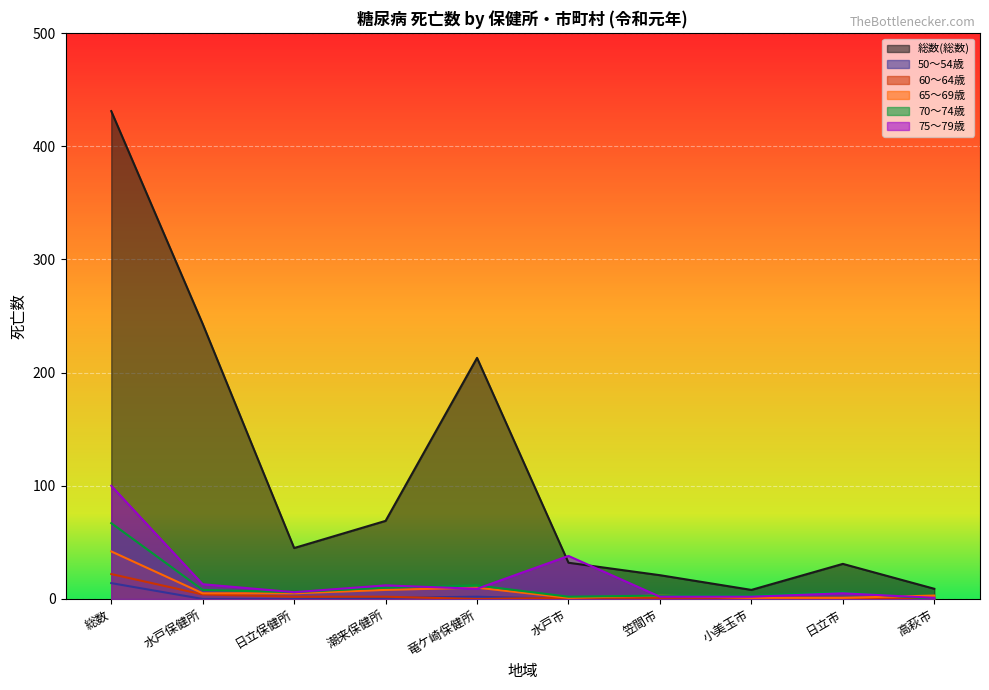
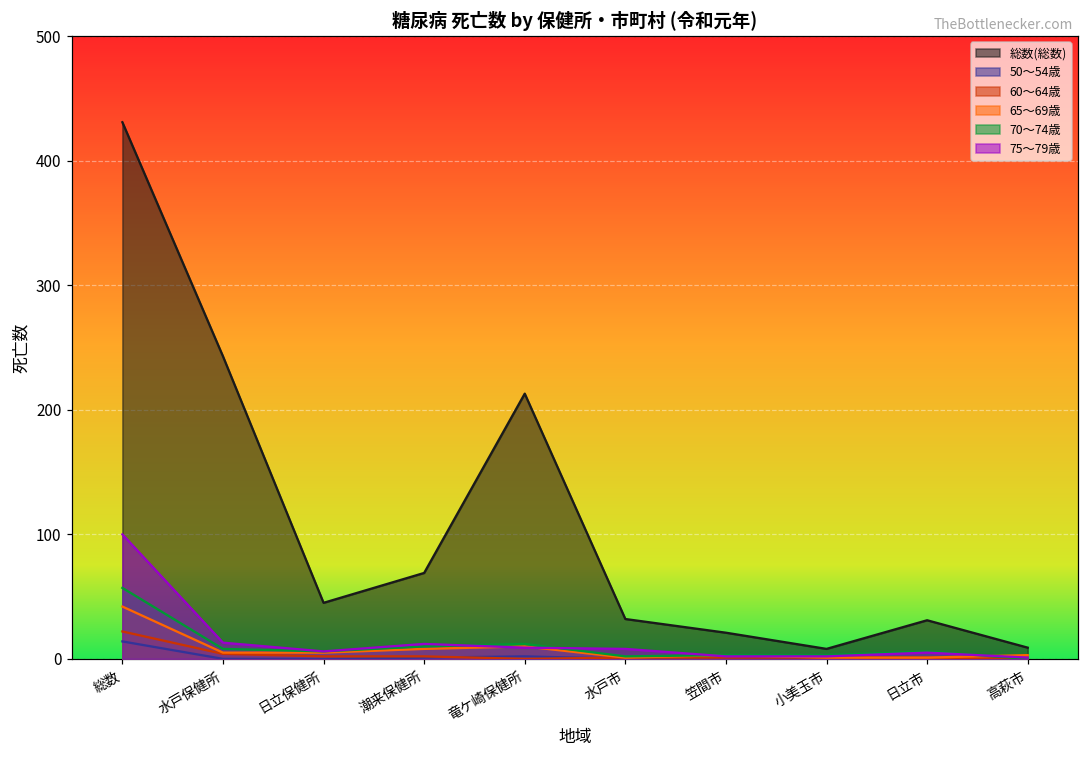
  {
    "総数(総数)": {
      "総数": 431,
      "水戸保健所": 243,
      "日立保健所": 45,
      "潮来保健所": 69,
      "竜ケ崎保健所": 213,
      "水戸市": 32,
      "笠間市": 21,
      "小美玉市": 8,
      "日立市": 31,
      "高萩市": 9
    },
    "50～54歳": {
      "総数": 14,
      "水戸保健所": 0
    },
    "70～74歳": {
-     "総数": 67,
+     "総数": 57,
      "水戸保健所": 8
    },
    "75～79歳": {
      "総数": 100,
      "水戸保健所": 13,
-     "水戸市": 38
+     "水戸市": 8
    }
  }
